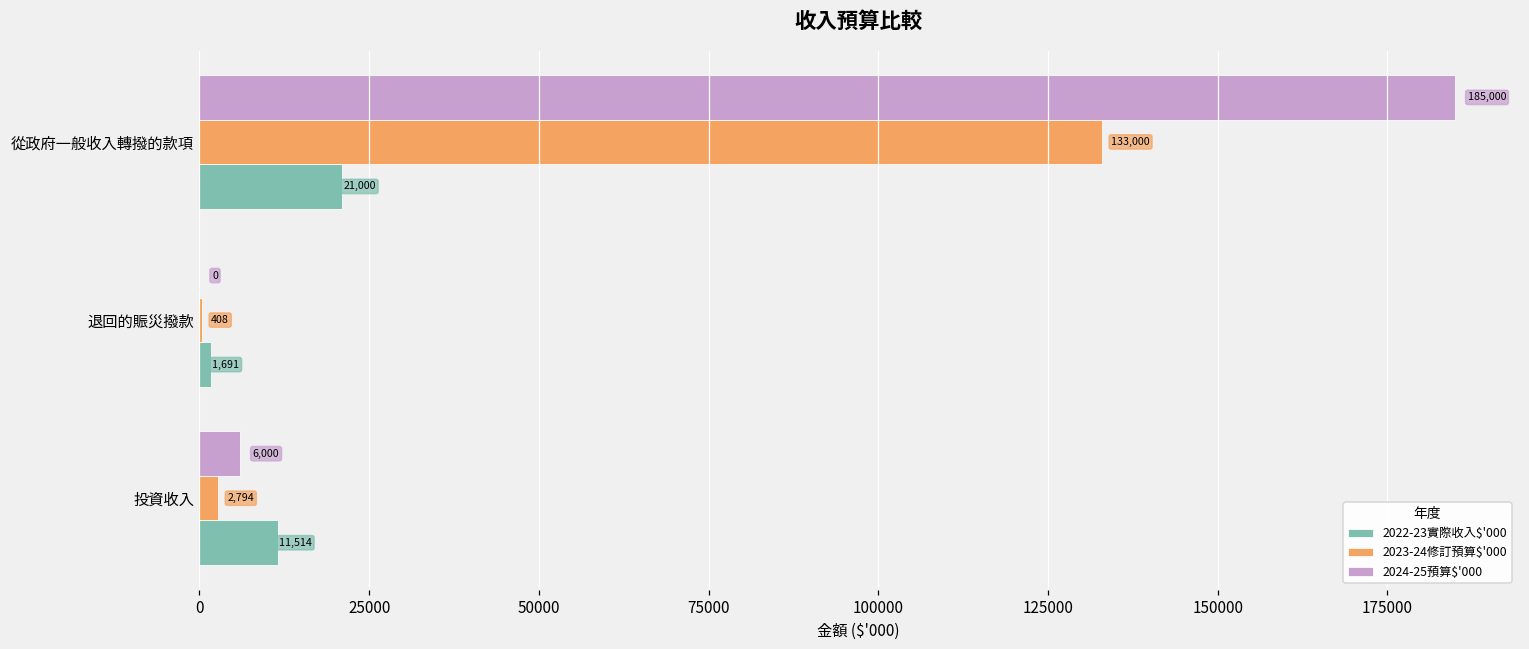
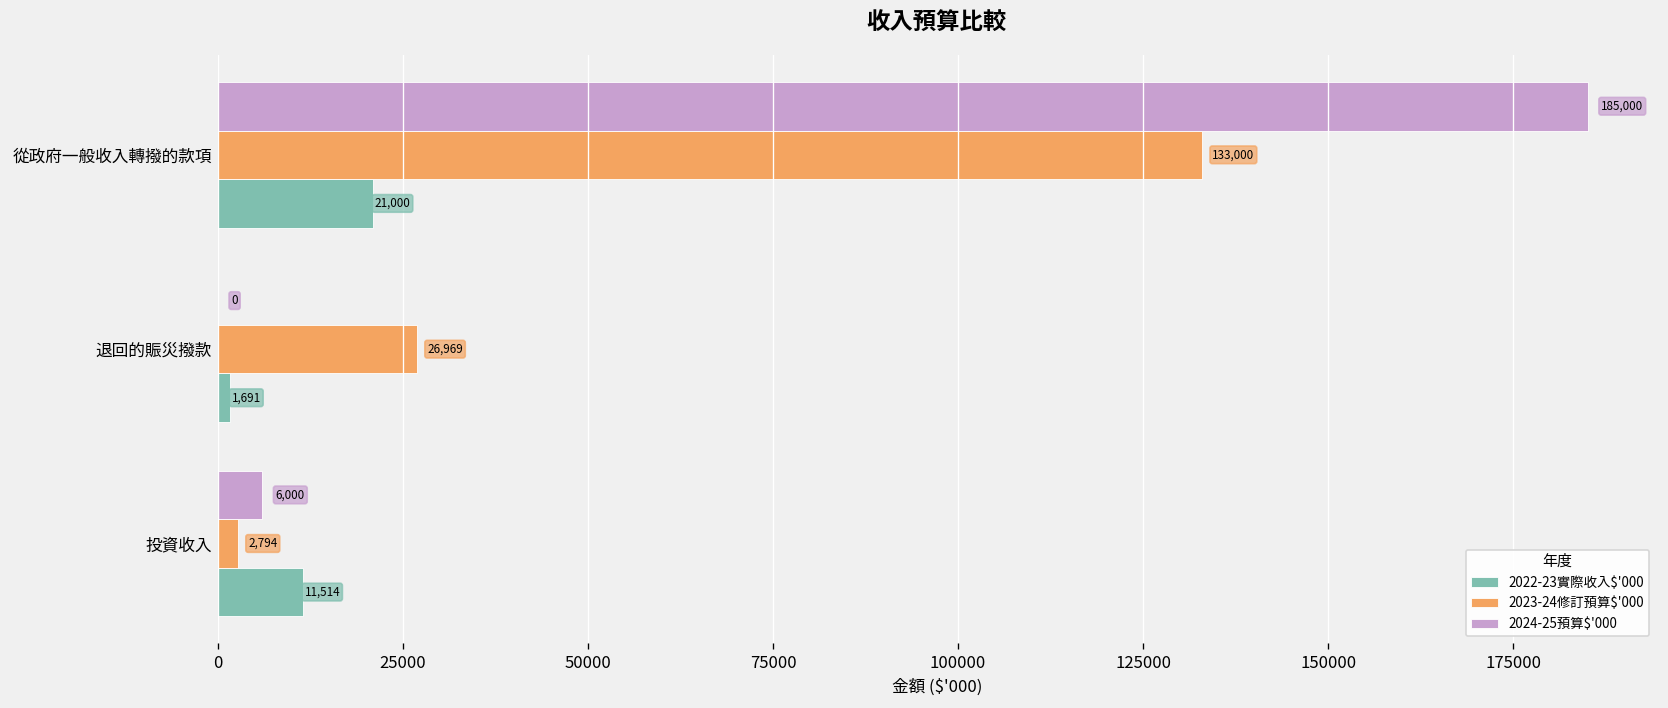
  {
    "2023-24修訂預算$'000": {
-     "退回的賑災撥款": "408"
+     "退回的賑災撥款": "26,969"
    }
  }
